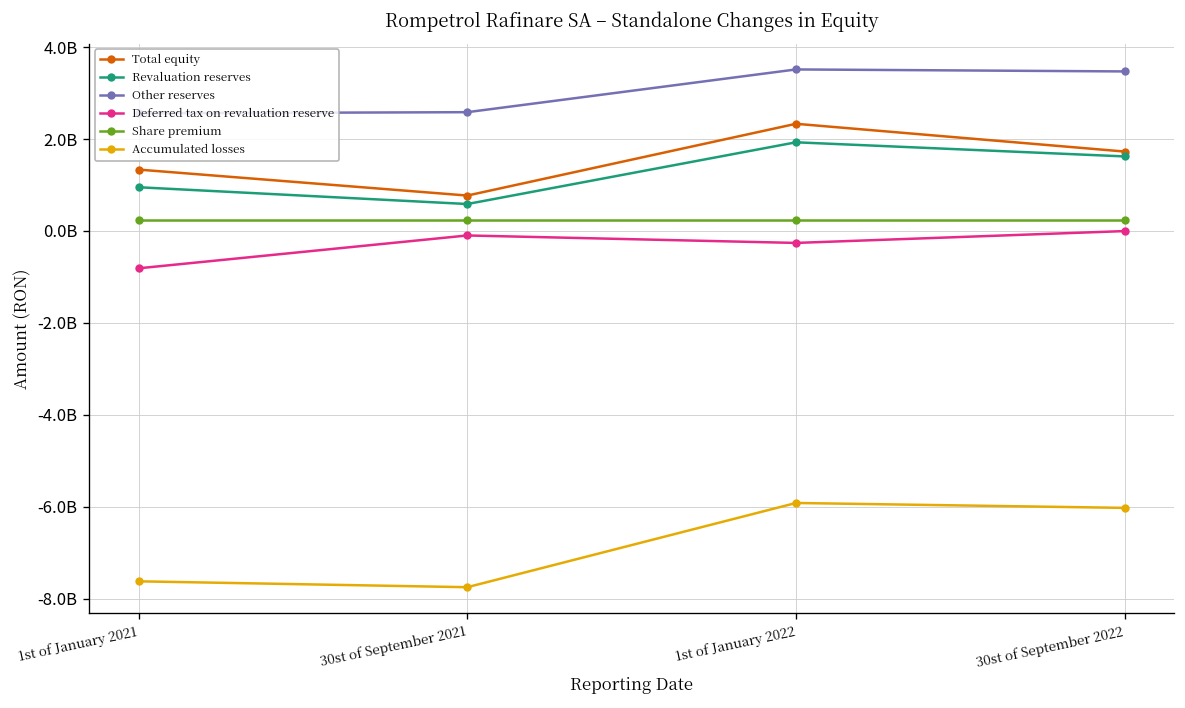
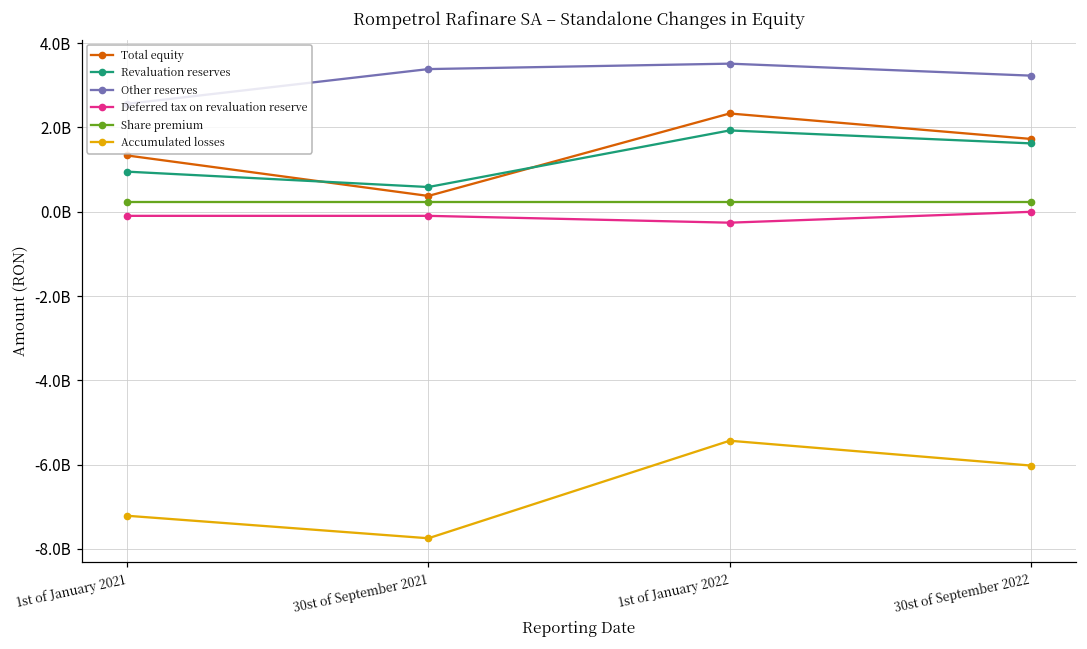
  {
    "Total equity": {
      "1st of January 2021": 1300000000,
-     "30st of September 2021": 800000000,
+     "30st of September 2021": 400000000,
      "1st of January 2022": 2300000000,
      "30st of September 2022": 1700000000
    },
    "Revaluation reserves": {
      "1st of January 2021": 1000000000,
      "30st of September 2021": 600000000,
      "1st of January 2022": 1900000000,
      "30st of September 2022": 1600000000
    },
    "Other reserves": {
-     "30st of September 2021": 2600000000,
+     "30st of September 2021": 3400000000,
      "1st of January 2022": 3500000000,
-     "30st of September 2022": 3500000000
+     "30st of September 2022": 3200000000
    },
    "Deferred tax on revaluation reserve": {
-     "1st of January 2021": -800000000,
+     "1st of January 2021": -100000000,
      "30st of September 2021": -100000000,
      "1st of January 2022": -300000000,
      "30st of September 2022": 0
    },
    "Share premium": {
      "1st of January 2021": 200000000,
      "30st of September 2021": 200000000,
      "1st of January 2022": 200000000,
      "30st of September 2022": 200000000
    },
    "Accumulated losses": {
-     "1st of January 2021": -7600000000,
+     "1st of January 2021": -7200000000,
      "30st of September 2021": -7700000000,
-     "1st of January 2022": -5900000000,
+     "1st of January 2022": -5400000000,
      "30st of September 2022": -6000000000
    }
  }
